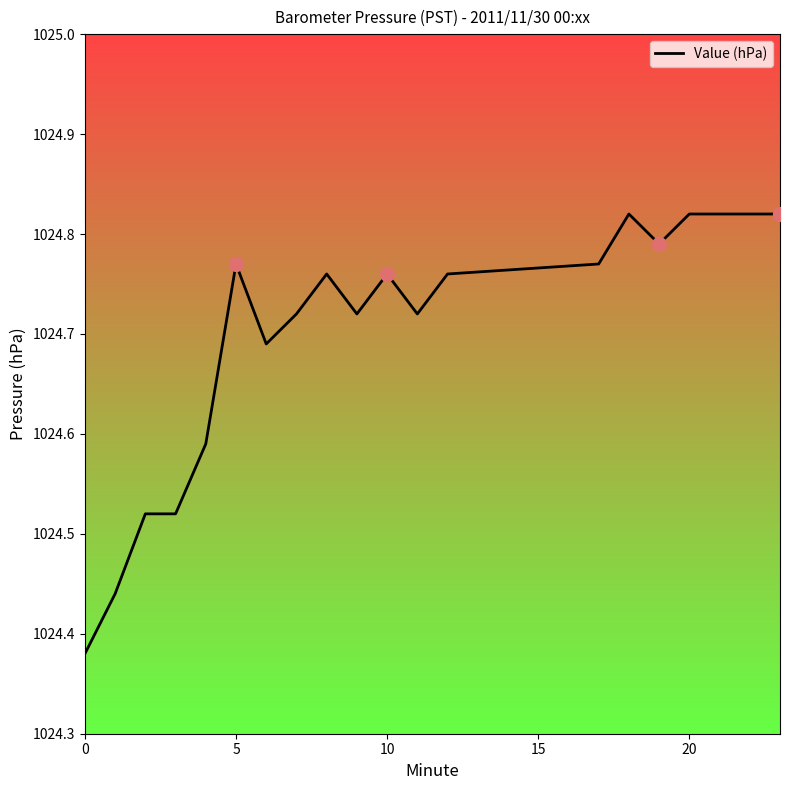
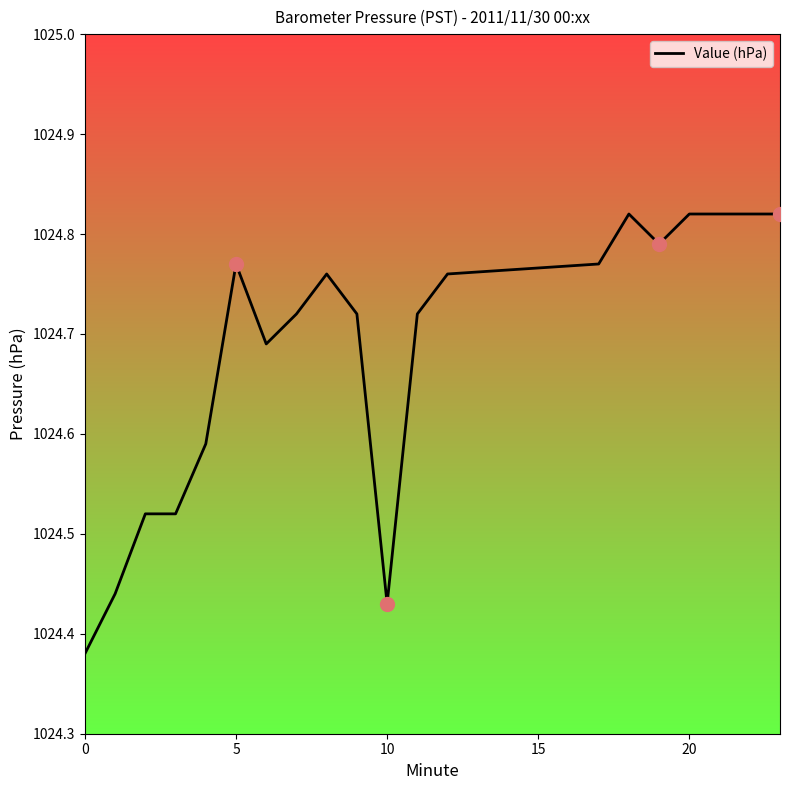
  {
    "Value (hPa)": {
      "0": 1024.38,
-     "10": 1024.76,
+     "10": 1024.43,
      "20": 1024.82
    }
  }
